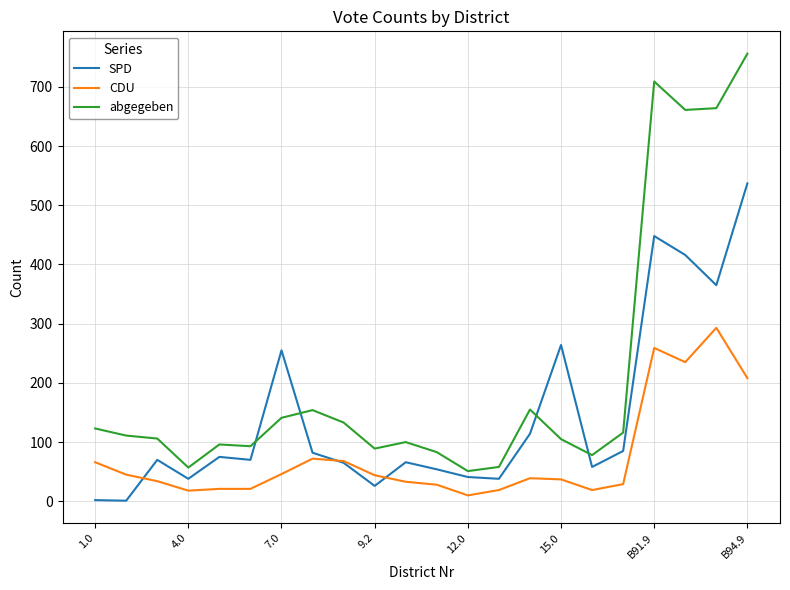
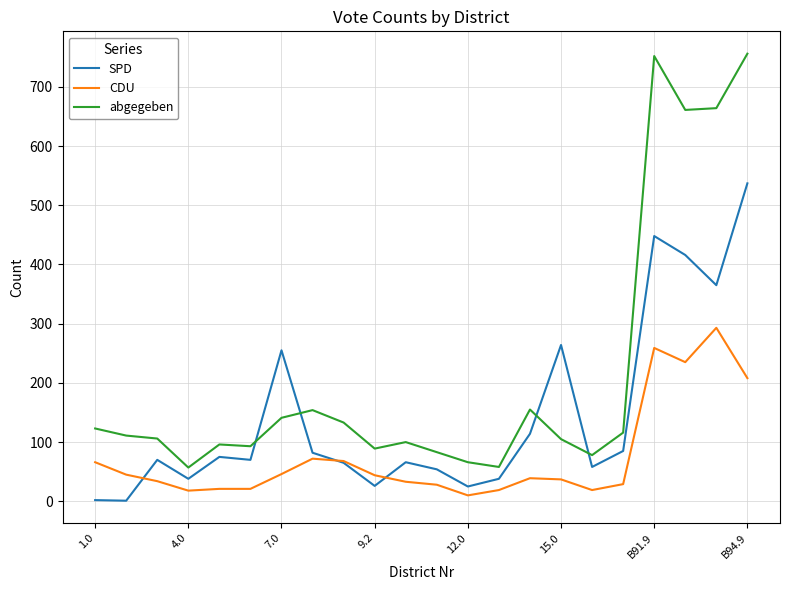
  {
    "SPD": {
      "1.0": 0,
      "4.0": 40,
      "7.0": 260,
      "9.2": 30,
-     "12.0": 40,
+     "12.0": 30,
      "15.0": 260,
      "B91.9": 450,
      "B94.9": 540
    },
    "CDU": {
      "1.0": 70,
      "4.0": 20,
      "7.0": 50,
      "9.2": 40,
      "12.0": 10,
      "15.0": 40,
      "B91.9": 260,
      "B94.9": 210
    },
    "abgegeben": {
      "1.0": 120,
      "4.0": 60,
      "7.0": 140,
      "9.2": 90,
-     "12.0": 50,
+     "12.0": 70,
      "15.0": 110,
-     "B91.9": 710,
+     "B91.9": 750,
      "B94.9": 760
    }
  }
